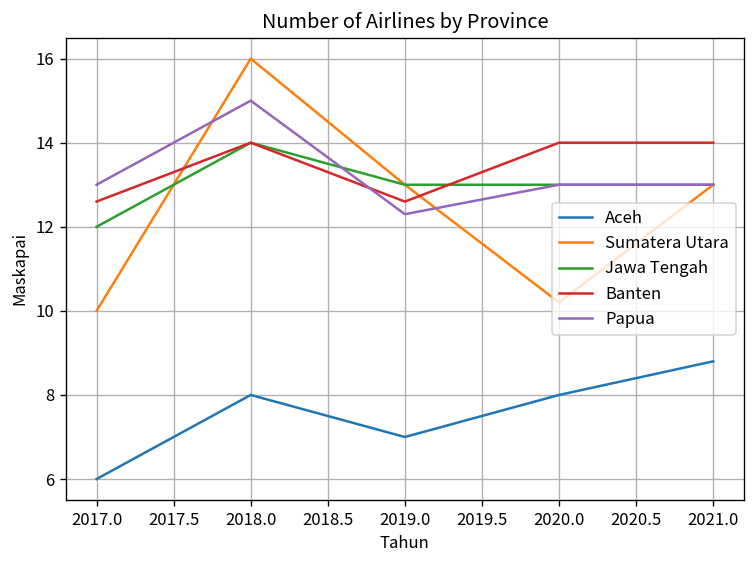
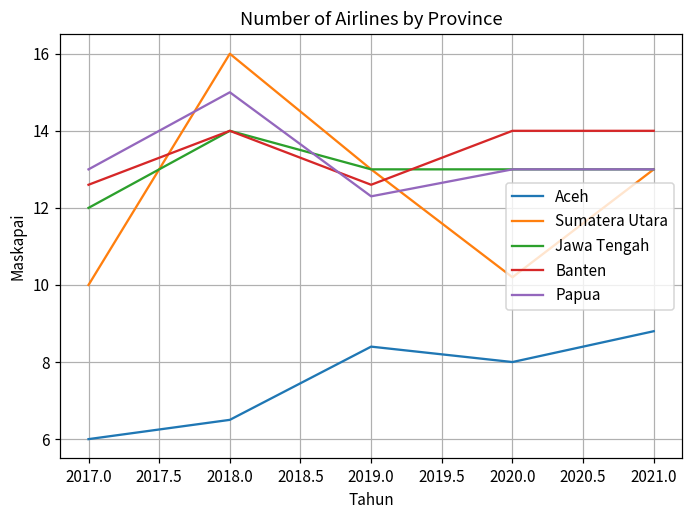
  {
    "Aceh": {
      "2017.0": 6.0,
-     "2018.0": 8.0,
-     "2019.0": 7.0,
+     "2018.0": 6.5,
+     "2019.0": 8.4,
      "2020.0": 8.0,
      "2021.0": 8.8
    },
    "Sumatera Utara": {
      "2017.0": 10.0,
      "2018.0": 16.0
    },
    "Jawa Tengah": {
      "2017.0": 12.0
    },
    "Banten": {
      "2017.0": 12.6,
      "2019.0": 12.6,
      "2020.0": 14.0,
      "2021.0": 14.0
    },
    "Papua": {
      "2017.0": 13.0,
      "2018.0": 15.0,
      "2019.0": 12.3
    }
  }
